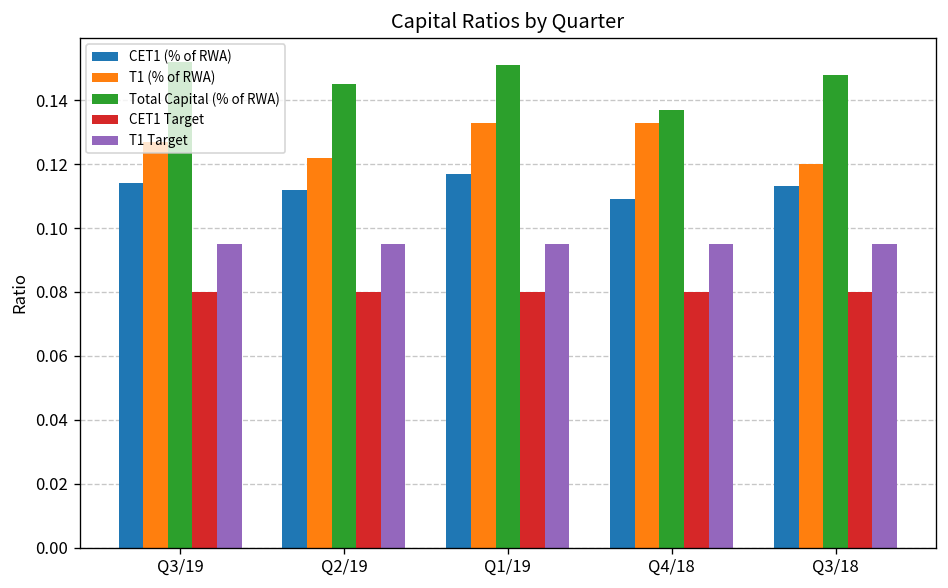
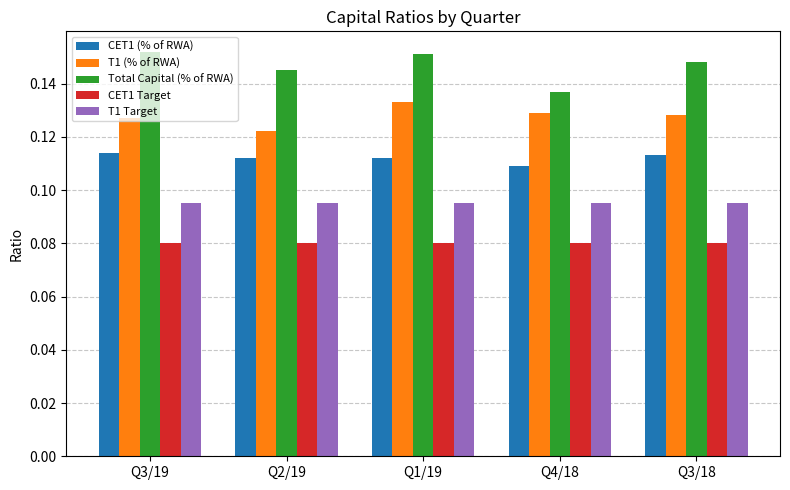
  {
    "CET1 (% of RWA)": {
      "Q3/19": 0.114,
      "Q2/19": 0.112,
-     "Q1/19": 0.117,
+     "Q1/19": 0.112,
      "Q4/18": 0.109,
      "Q3/18": 0.113
    },
    "T1 (% of RWA)": {
      "Q2/19": 0.122,
      "Q1/19": 0.133,
-     "Q4/18": 0.133,
-     "Q3/18": 0.120
+     "Q4/18": 0.129,
+     "Q3/18": 0.128
    },
    "Total Capital (% of RWA)": {
      "Q2/19": 0.145,
      "Q1/19": 0.151,
      "Q4/18": 0.137,
      "Q3/18": 0.148
    },
    "CET1 Target": {
      "Q3/19": 0.080,
      "Q2/19": 0.080,
      "Q1/19": 0.080,
      "Q4/18": 0.080,
      "Q3/18": 0.080
    },
    "T1 Target": {
      "Q3/19": 0.095,
      "Q2/19": 0.095,
      "Q1/19": 0.095,
      "Q4/18": 0.095,
      "Q3/18": 0.095
    }
  }
